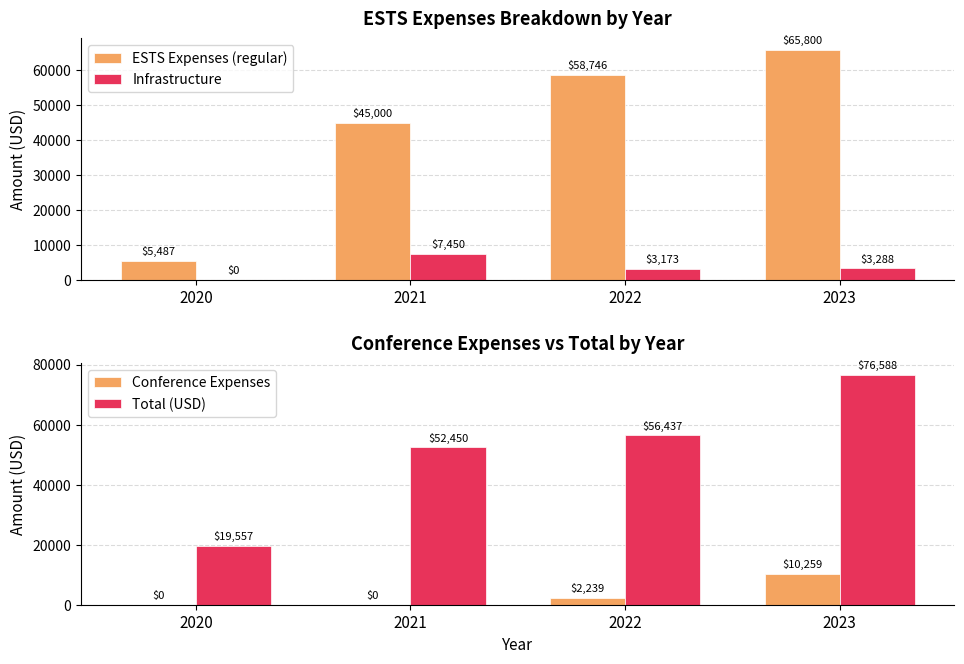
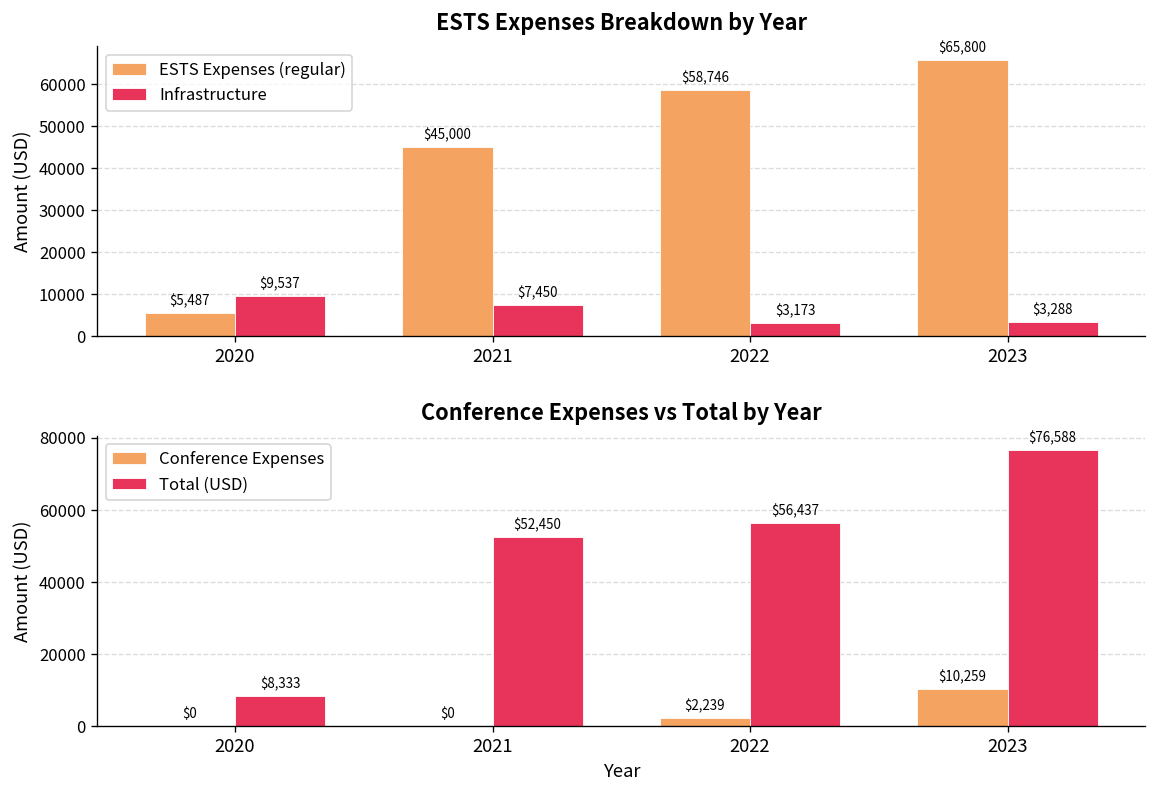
  {
    "ESTS Expenses Breakdown by Year": {
      "ESTS Expenses (regular)": {
        "2020": "$5,487",
        "2021": "$45,000",
        "2022": "$58,746",
        "2023": "$65,800"
      },
      "Infrastructure": {
-       "2020": "$0",
+       "2020": "$9,537",
        "2021": "$7,450",
        "2022": "$3,173",
        "2023": "$3,288"
      }
    },
    "Conference Expenses vs Total by Year": {
      "Conference Expenses": {
        "2020": "$0",
        "2021": "$0",
        "2022": "$2,239",
        "2023": "$10,259"
      },
      "Total (USD)": {
-       "2020": "$19,557",
+       "2020": "$8,333",
        "2021": "$52,450",
        "2022": "$56,437",
        "2023": "$76,588"
      }
    }
  }
